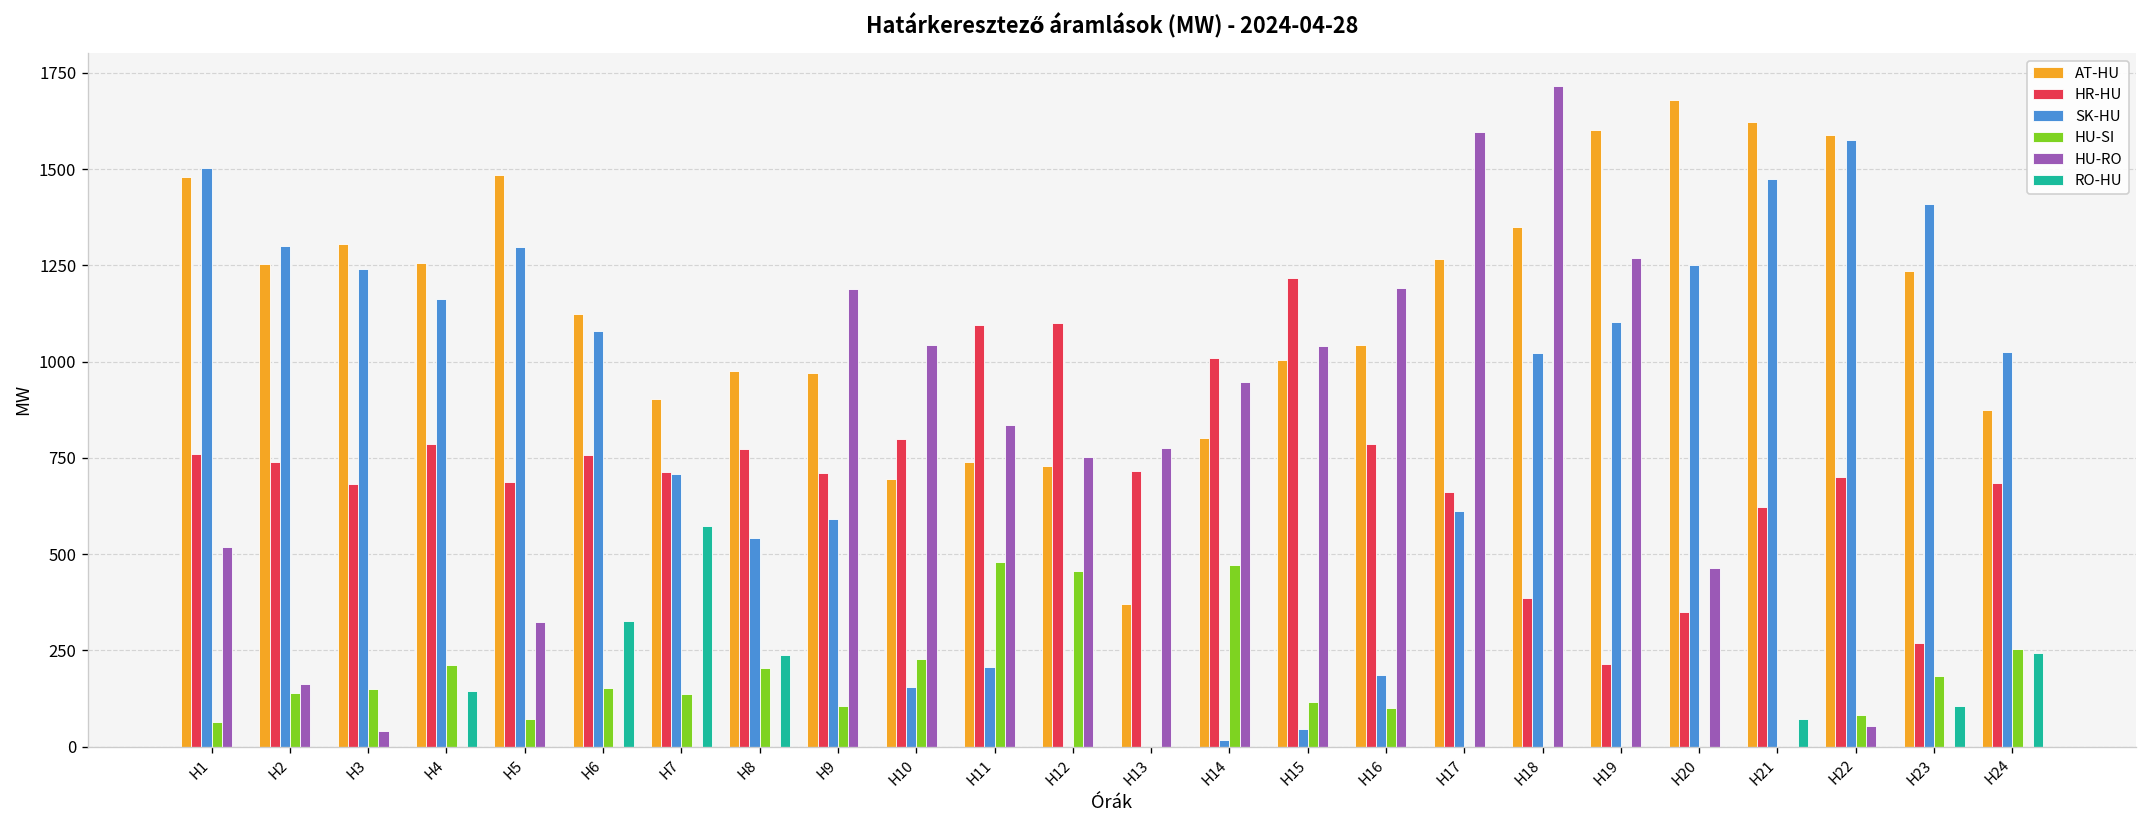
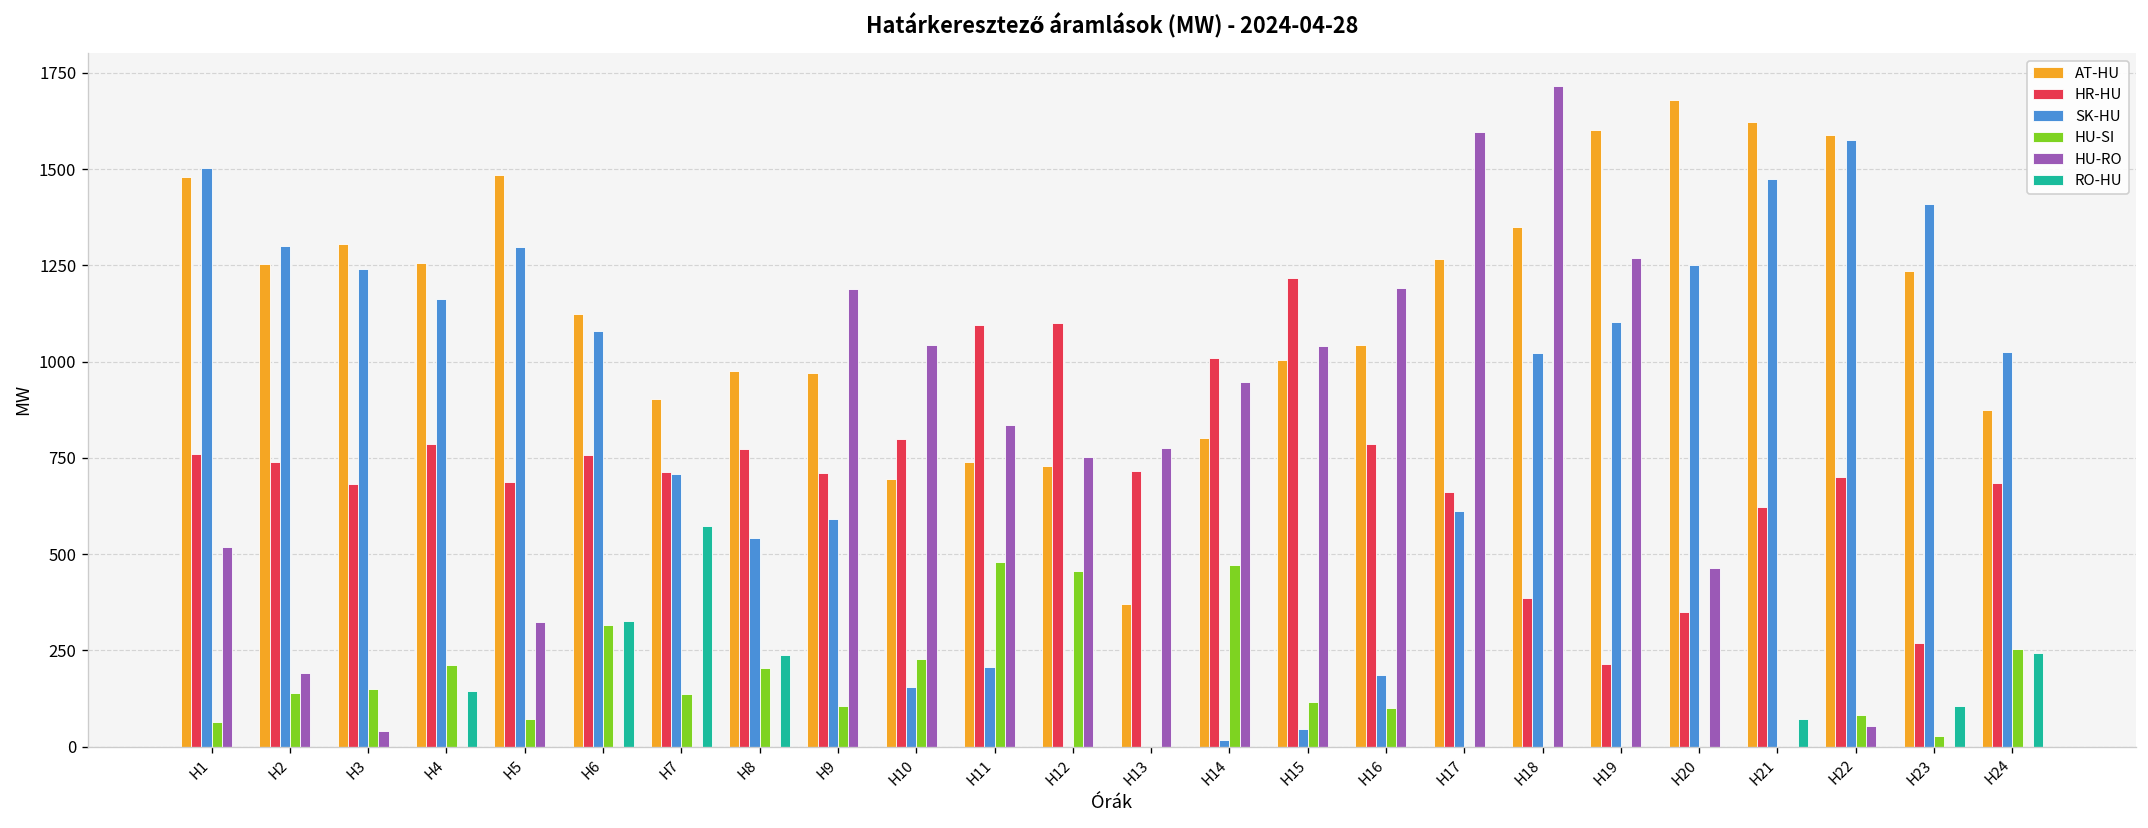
  {
    "AT-HU": {
      "H1": 1480,
      "H2": 1250,
      "H3": 1310,
      "H4": 1260,
      "H5": 1490,
      "H6": 1120,
      "H7": 900,
      "H8": 980,
      "H9": 970,
      "H10": 700,
      "H11": 740,
      "H12": 730,
      "H13": 370,
      "H14": 800,
      "H15": 1000,
      "H16": 1040,
      "H17": 1270,
      "H18": 1350,
      "H19": 1600,
      "H20": 1680,
      "H21": 1620,
      "H22": 1590,
      "H23": 1230,
      "H24": 870
    },
    "HR-HU": {
      "H1": 760,
      "H2": 740,
      "H3": 680,
      "H4": 780,
      "H5": 690,
      "H6": 760,
      "H7": 710,
      "H8": 770,
      "H9": 710,
      "H10": 800,
      "H11": 1090,
      "H12": 1100,
      "H13": 720,
      "H14": 1010,
      "H15": 1220,
      "H16": 790,
      "H17": 660,
      "H18": 390,
      "H19": 220,
      "H20": 350,
      "H21": 620,
      "H22": 700,
      "H23": 270,
      "H24": 690
    },
    "SK-HU": {
      "H1": 1500,
      "H2": 1300,
      "H3": 1240,
      "H4": 1160,
      "H5": 1300,
      "H6": 1080,
      "H7": 710,
      "H8": 540,
      "H9": 590,
      "H10": 160,
      "H11": 210,
      "H12": 0,
      "H13": 0,
      "H14": 20,
      "H15": 50,
      "H16": 190,
      "H17": 610,
      "H18": 1020,
      "H19": 1100,
      "H20": 1250,
      "H21": 1470,
      "H22": 1570,
      "H23": 1410,
      "H24": 1030
    },
    "HU-SI": {
      "H1": 60,
      "H2": 140,
      "H3": 150,
      "H4": 210,
      "H5": 70,
-     "H6": 150,
+     "H6": 310,
      "H7": 140,
      "H8": 200,
      "H9": 110,
      "H10": 230,
      "H11": 480,
      "H12": 460,
      "H13": 0,
      "H14": 470,
      "H15": 120,
      "H16": 100,
      "H17": 0,
      "H18": 0,
      "H19": 0,
      "H20": 0,
      "H21": 0,
      "H22": 80,
-     "H23": 180,
+     "H23": 30,
      "H24": 250
    },
    "HU-RO": {
      "H1": 520,
-     "H2": 160,
+     "H2": 190,
      "H3": 40,
      "H4": 0,
      "H5": 320,
      "H6": 0,
      "H7": 0,
      "H8": 0,
      "H9": 1190,
      "H10": 1040,
      "H11": 840,
      "H12": 750,
      "H13": 780,
      "H14": 950,
      "H15": 1040,
      "H16": 1190,
      "H17": 1600,
      "H18": 1720,
      "H19": 1270,
      "H20": 460,
      "H21": 0,
      "H22": 50,
      "H23": 0,
      "H24": 0
    },
    "RO-HU": {
      "H1": 0,
      "H2": 0,
      "H3": 0,
      "H4": 140,
      "H5": 0,
      "H6": 330,
      "H7": 570,
      "H8": 240,
      "H9": 0,
      "H10": 0,
      "H11": 0,
      "H12": 0,
      "H13": 0,
      "H14": 0,
      "H15": 0,
      "H16": 0,
      "H17": 0,
      "H18": 0,
      "H19": 0,
      "H20": 0,
      "H21": 70,
      "H22": 0,
      "H23": 110,
      "H24": 240
    }
  }
